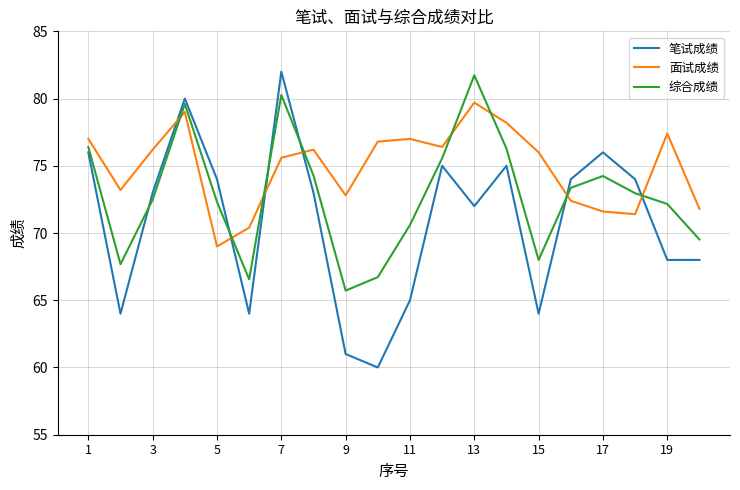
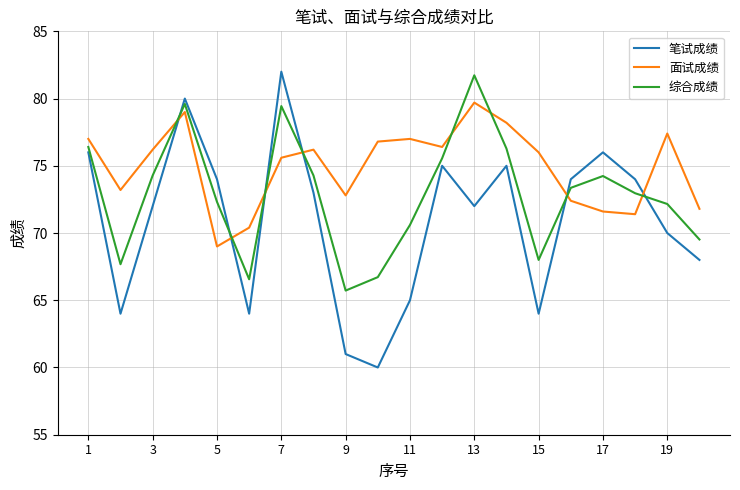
  {
    "笔试成绩": {
      "1": 76,
-     "3": 73,
+     "3": 72,
      "5": 74,
      "7": 82,
      "9": 61,
      "11": 65,
      "13": 72,
      "15": 64,
      "17": 76,
-     "19": 68
+     "19": 70
    },
    "面试成绩": {
      "1": 77.0,
      "3": 76.2,
      "5": 69.0,
      "7": 75.6,
      "9": 72.8,
      "11": 77.0,
      "13": 79.7,
      "15": 76.0,
      "17": 71.6,
      "19": 77.4
    },
    "综合成绩": {
      "1": 76.4,
-     "3": 72.5,
+     "3": 74.3,
      "5": 72.3,
-     "7": 80.3,
+     "7": 79.4,
      "9": 65.7,
      "11": 70.6,
      "13": 81.7,
      "15": 68.0,
      "17": 74.2,
      "19": 72.2
    }
  }
